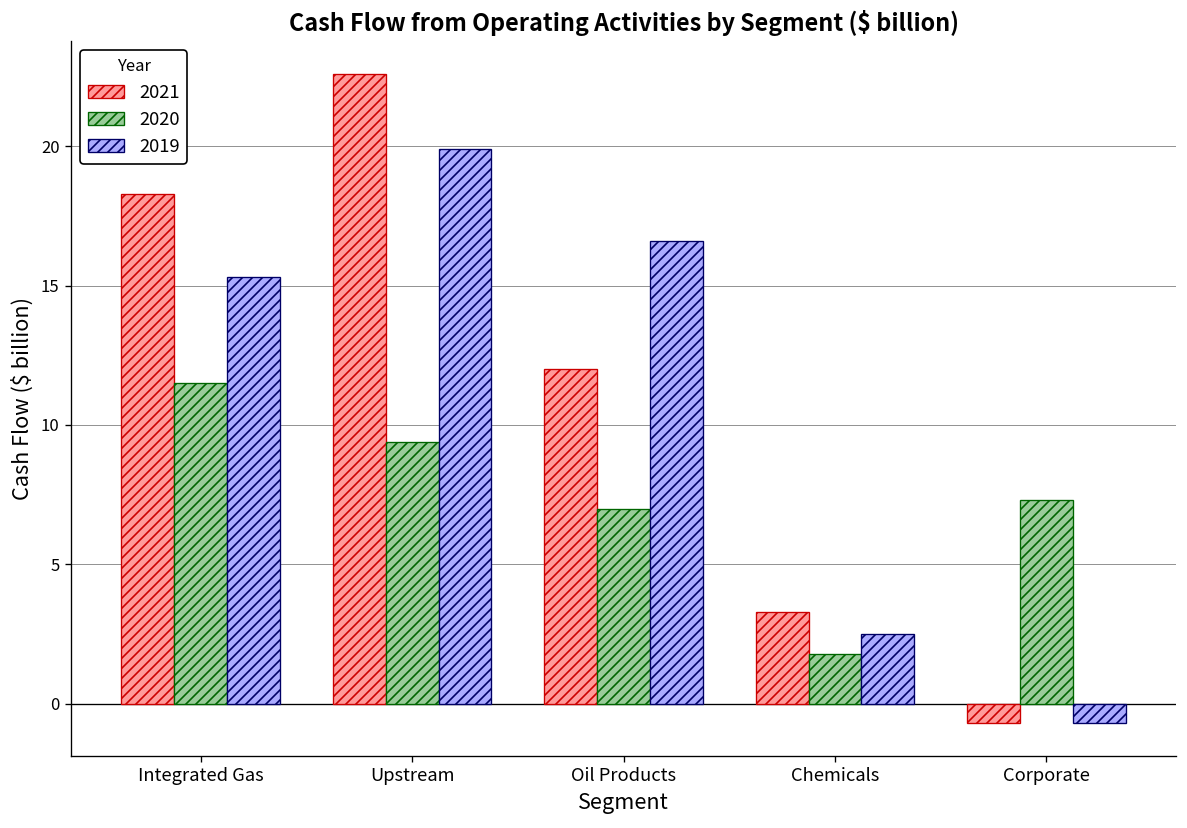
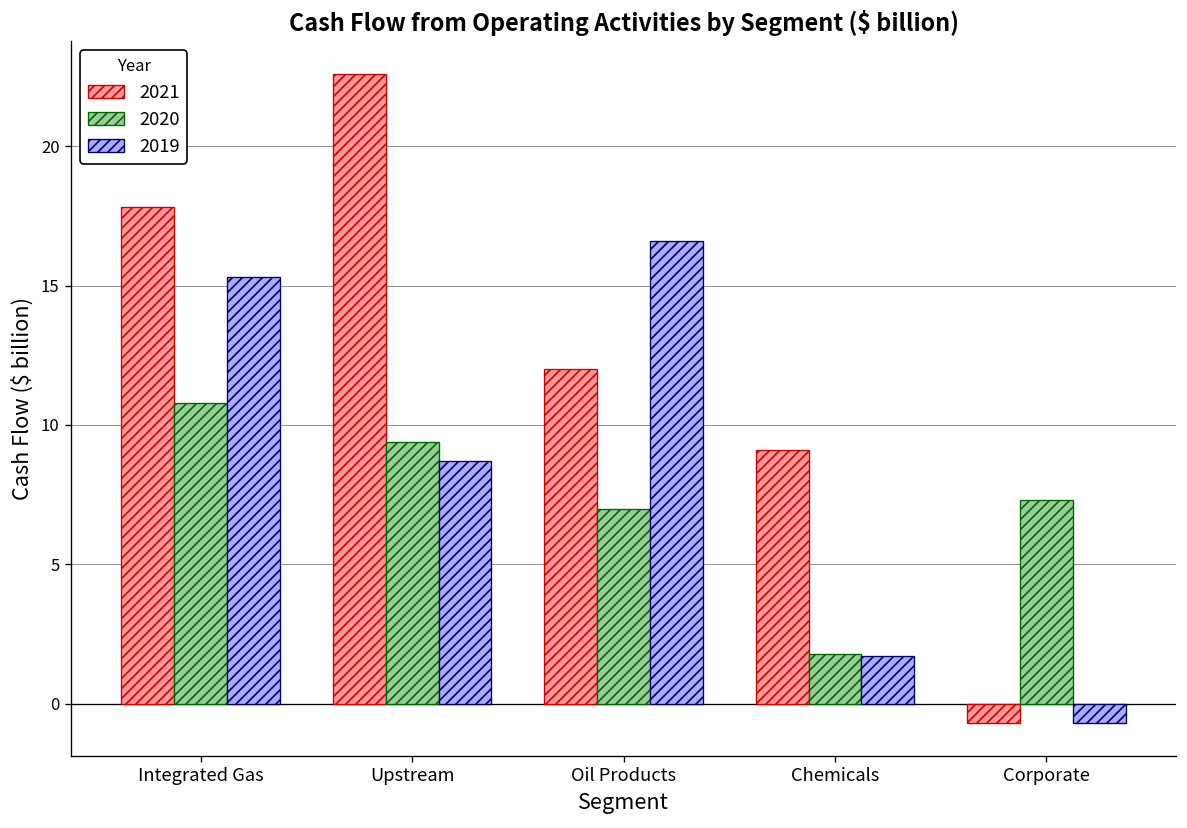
  {
    "2021": {
-     "Integrated Gas": 18.3,
+     "Integrated Gas": 17.8,
      "Upstream": 22.6,
      "Oil Products": 12.0,
-     "Chemicals": 3.3,
+     "Chemicals": 9.1,
      "Corporate": -0.7
    },
    "2020": {
-     "Integrated Gas": 11.5,
+     "Integrated Gas": 10.8,
      "Upstream": 9.4,
      "Oil Products": 7.0,
      "Chemicals": 1.8,
      "Corporate": 7.3
    },
    "2019": {
      "Integrated Gas": 15.3,
-     "Upstream": 19.9,
+     "Upstream": 8.7,
      "Oil Products": 16.6,
-     "Chemicals": 2.5,
+     "Chemicals": 1.7,
      "Corporate": -0.7
    }
  }
